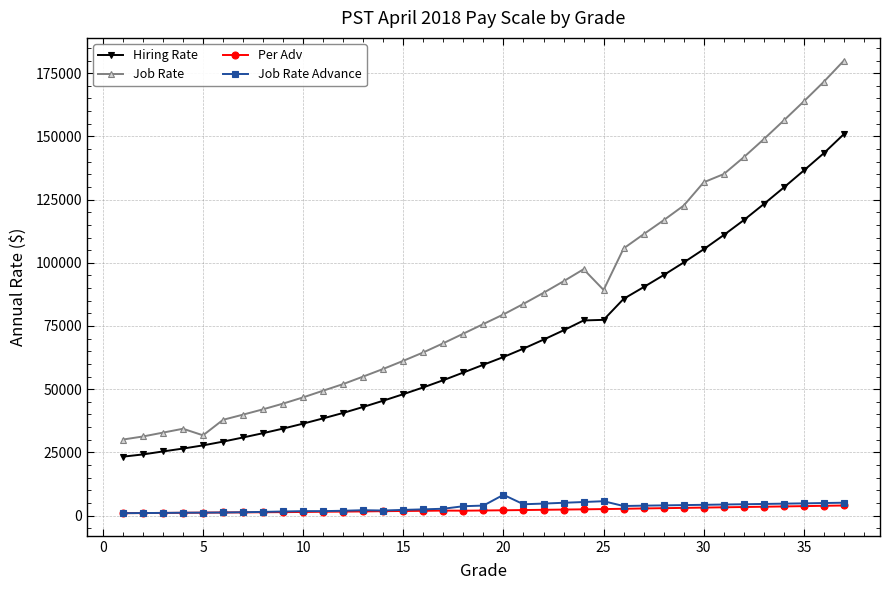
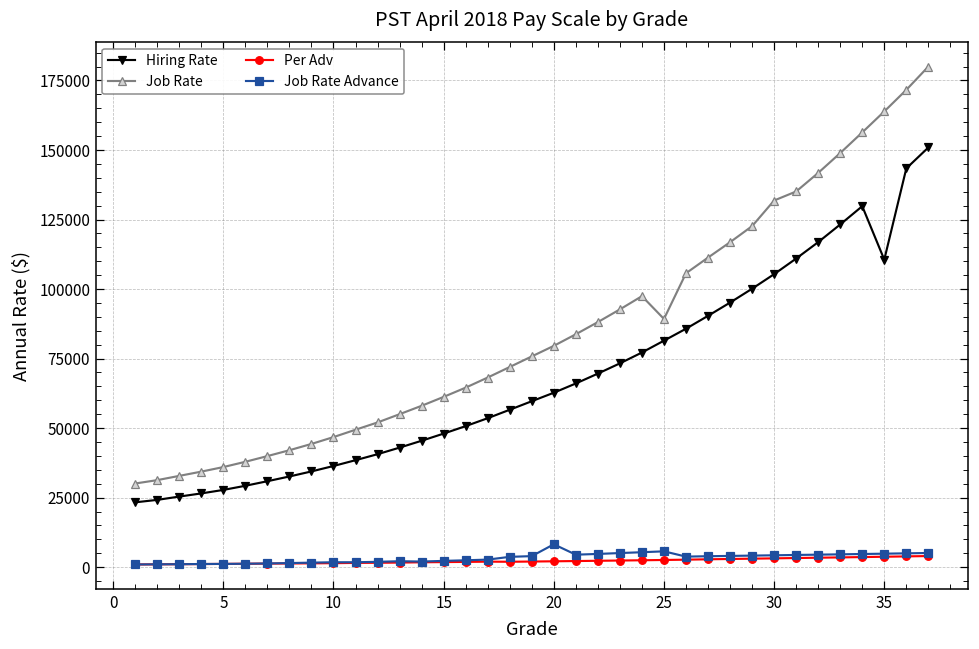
  {
    "Hiring Rate": {
      "5": 28000,
      "10": 36000,
      "15": 48000,
      "20": 63000,
-     "25": 77000,
+     "25": 81000,
      "30": 105000,
-     "35": 137000
+     "35": 111000
    },
    "Job Rate": {
-     "5": 32000,
+     "5": 36000,
      "10": 47000,
      "15": 61000,
      "20": 80000,
      "25": 89000,
      "30": 132000,
      "35": 164000
    },
    "Per Adv": {
      "20": 2000,
      "25": 3000,
      "30": 3000,
      "35": 4000
    },
    "Job Rate Advance": {
      "20": 8000,
      "25": 6000,
      "30": 4000,
      "35": 5000
    }
  }
